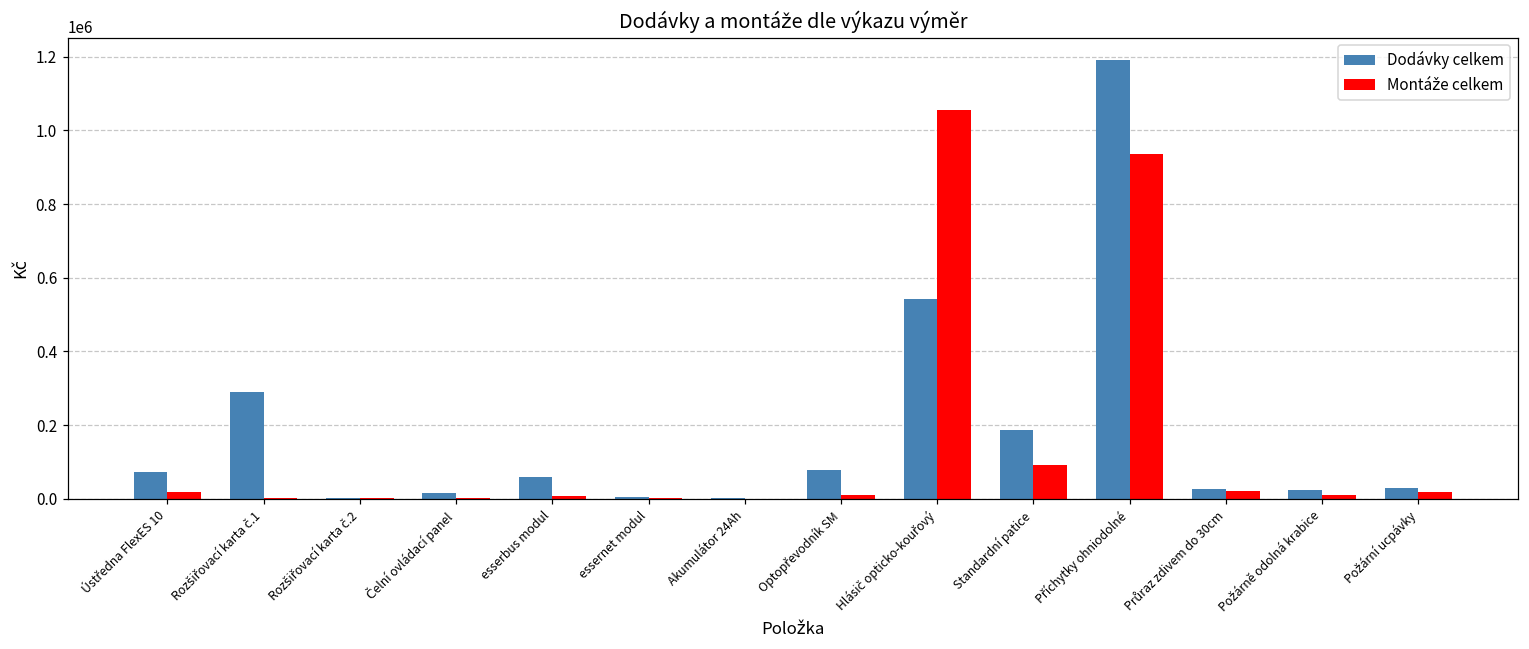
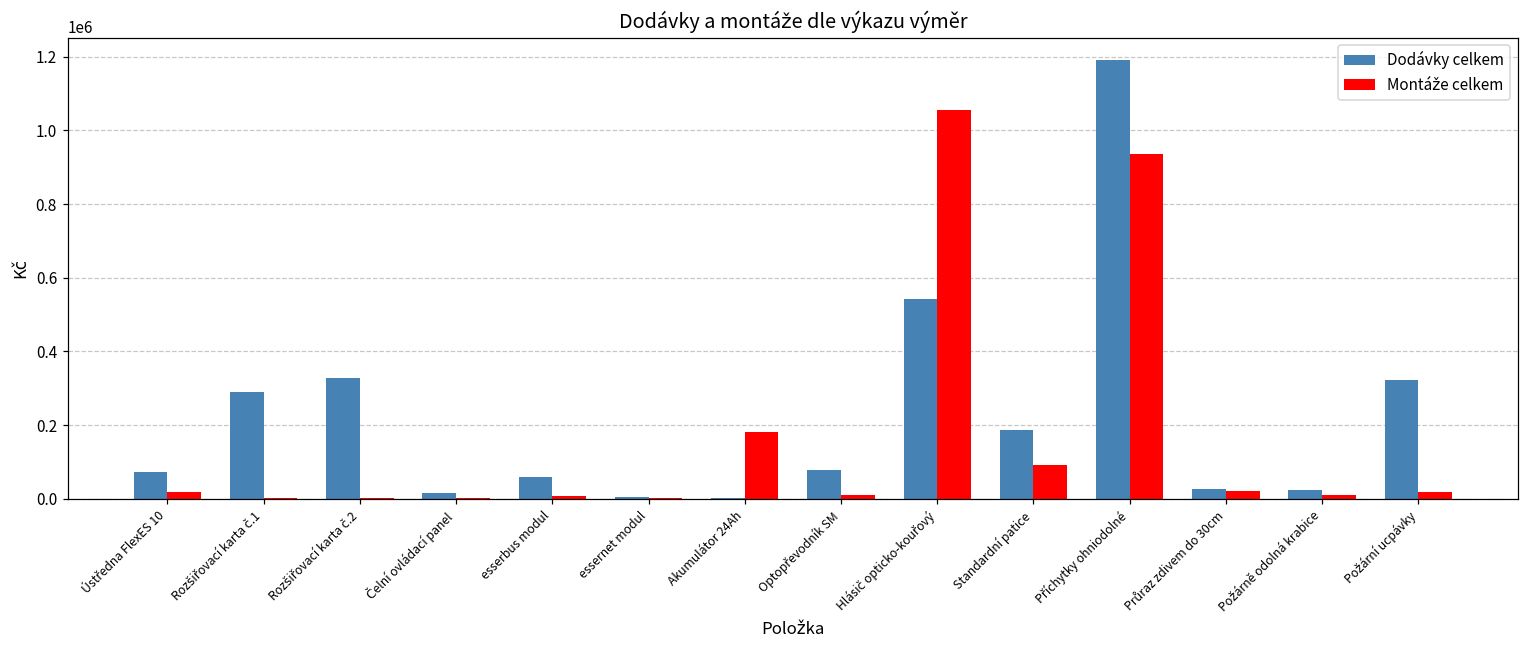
  {
    "Dodávky celkem": {
      "Ústředna FlexES 10": 70000,
      "Rozšiřovací karta č.1": 290000,
-     "Rozšiřovací karta č.2": 0,
+     "Rozšiřovací karta č.2": 330000,
      "Čelní ovládací panel": 20000,
      "esserbus modul": 60000,
      "Optopřevodník SM": 80000,
      "Hlásič opticko-kouřový": 540000,
      "Standardní patice": 190000,
      "Příchytky ohniodolné": 1190000,
      "Průraz zdivem do 30cm": 30000,
      "Požárně odolná krabice": 20000,
-     "Požární ucpávky": 30000
+     "Požární ucpávky": 320000
    },
    "Montáže celkem": {
      "Ústředna FlexES 10": 20000,
-     "Akumulátor 24Ah": 0,
+     "Akumulátor 24Ah": 180000,
      "Optopřevodník SM": 10000,
      "Hlásič opticko-kouřový": 1060000,
      "Standardní patice": 90000,
      "Příchytky ohniodolné": 940000,
      "Průraz zdivem do 30cm": 20000,
      "Požárně odolná krabice": 10000,
      "Požární ucpávky": 20000
    }
  }
